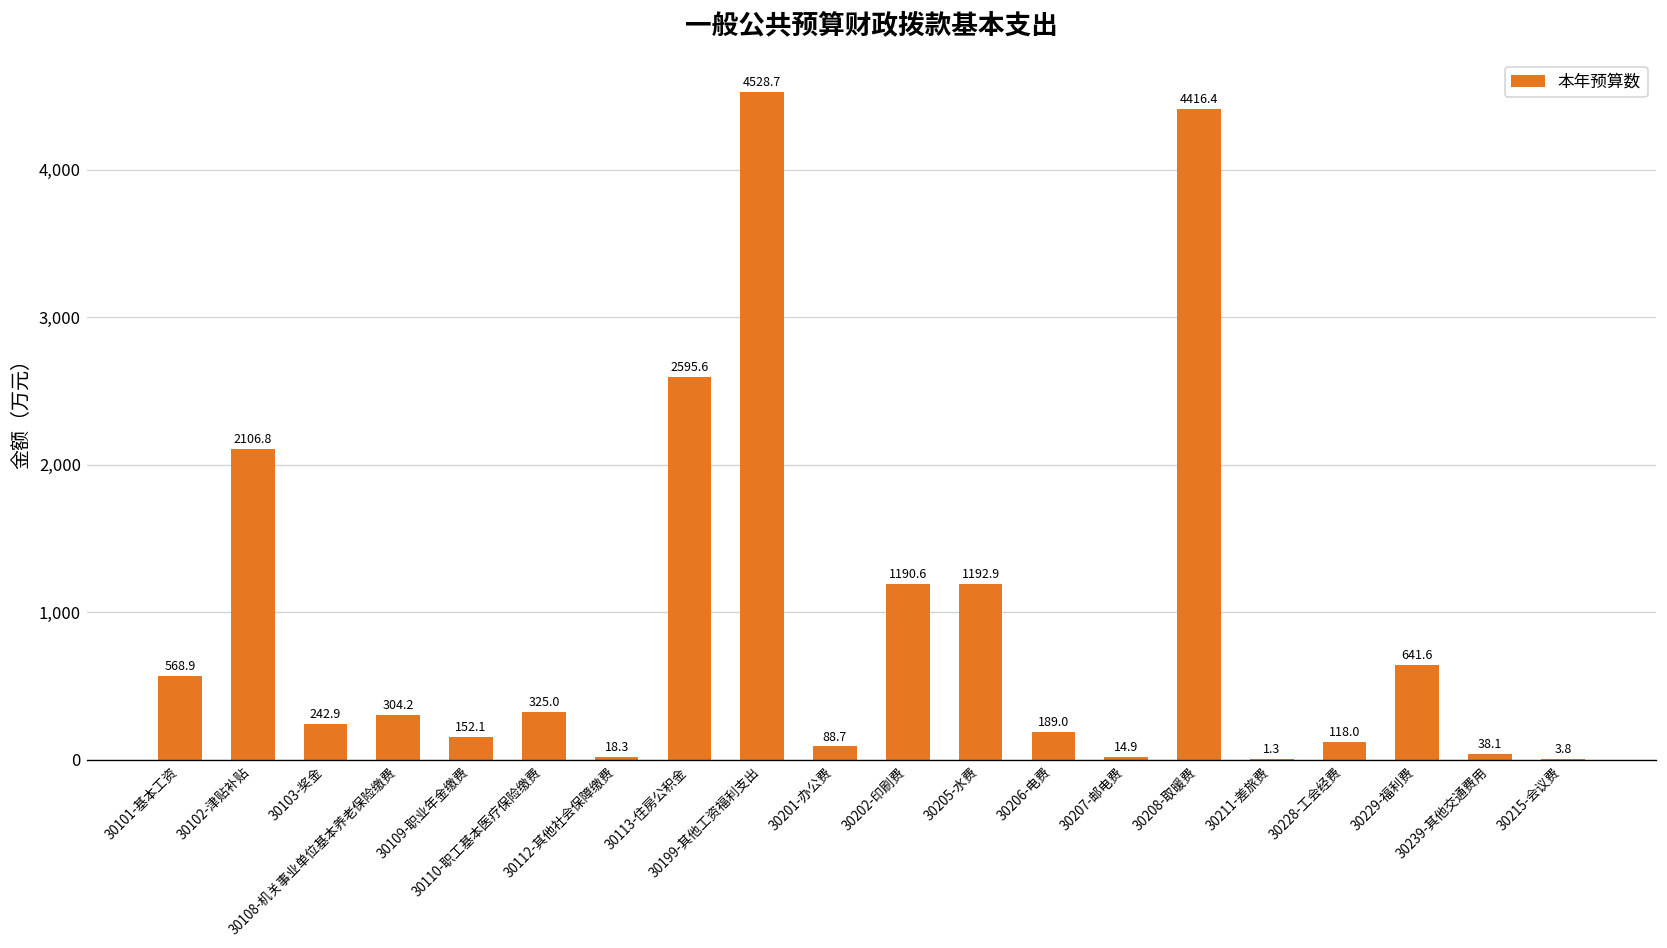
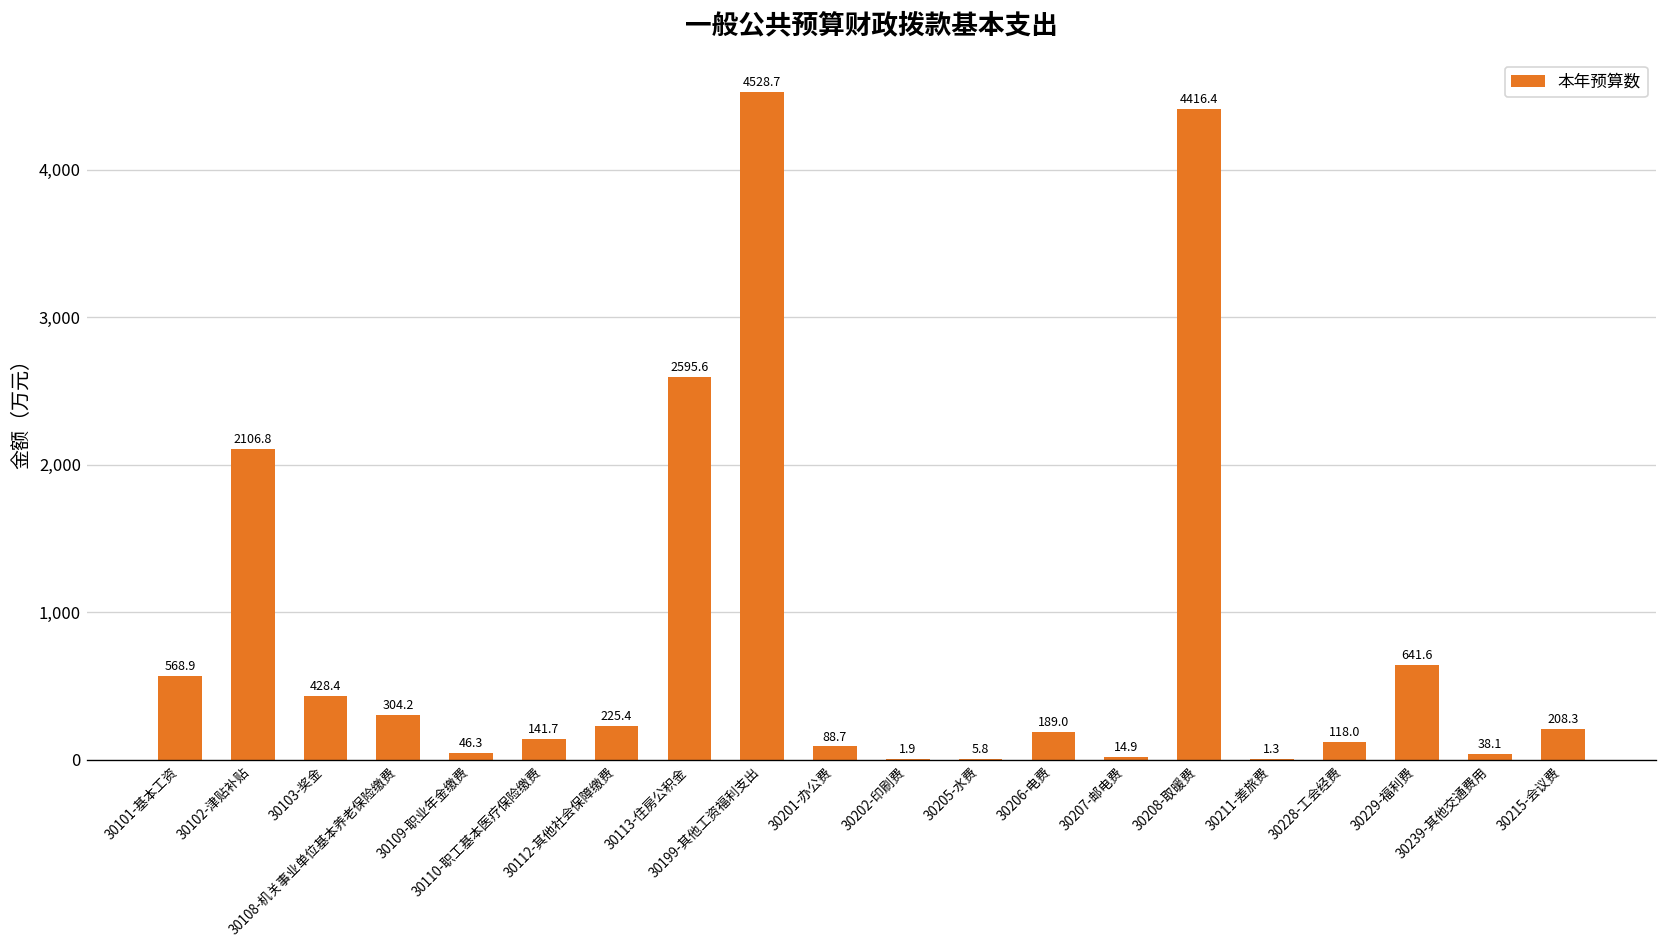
  {
    "30101-基本工资": 568.9,
    "30102-津贴补贴": 2106.8,
-   "30103-奖金": 242.9,
+   "30103-奖金": 428.4,
    "30108-机关事业单位基本养老保险缴费": 304.2,
-   "30109-职业年金缴费": 152.1,
-   "30110-职工基本医疗保险缴费": 325.0,
-   "30112-其他社会保障缴费": 18.3,
+   "30109-职业年金缴费": 46.3,
+   "30110-职工基本医疗保险缴费": 141.7,
+   "30112-其他社会保障缴费": 225.4,
    "30113-住房公积金": 2595.6,
    "30199-其他工资福利支出": 4528.7,
    "30201-办公费": 88.7,
-   "30202-印刷费": 1190.6,
-   "30205-水费": 1192.9,
+   "30202-印刷费": 1.9,
+   "30205-水费": 5.8,
    "30206-电费": 189.0,
    "30207-邮电费": 14.9,
    "30208-取暖费": 4416.4,
    "30211-差旅费": 1.3,
    "30228-工会经费": 118.0,
    "30229-福利费": 641.6,
    "30239-其他交通费用": 38.1,
-   "30215-会议费": 3.8
+   "30215-会议费": 208.3
  }
